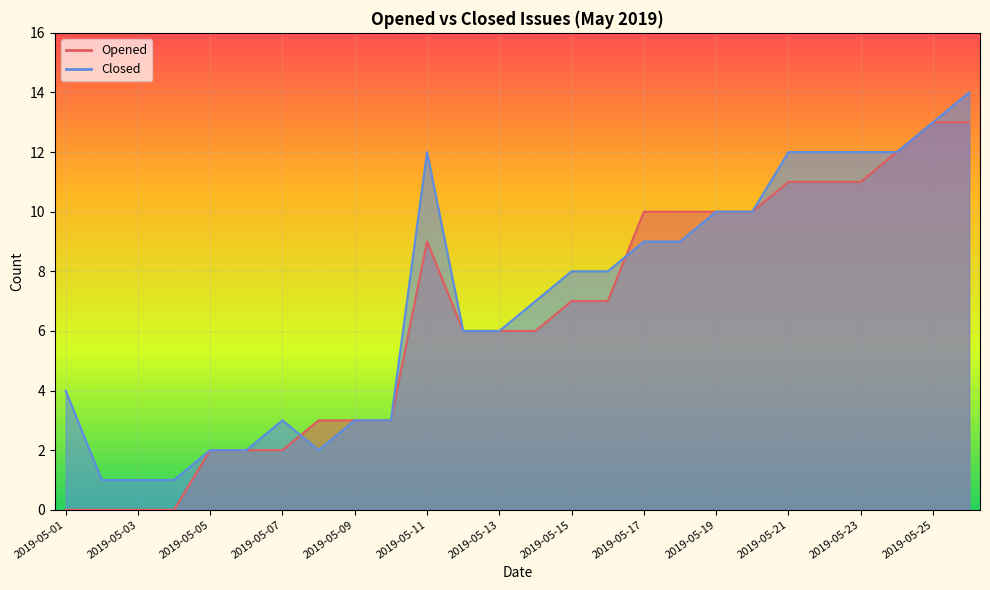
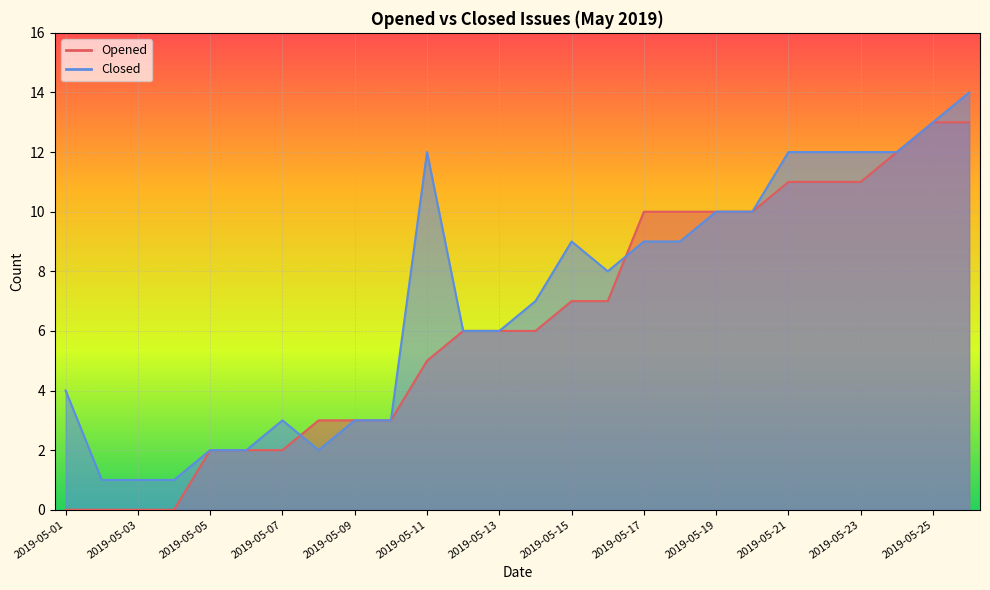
  {
    "Opened": {
      "2019-05-01": 0,
      "2019-05-03": 0,
      "2019-05-07": 2,
-     "2019-05-11": 9,
+     "2019-05-11": 5,
      "2019-05-15": 7,
      "2019-05-17": 10,
      "2019-05-21": 11,
      "2019-05-23": 11
    },
    "Closed": {
      "2019-05-01": 4,
      "2019-05-03": 1,
      "2019-05-07": 3,
      "2019-05-11": 12,
-     "2019-05-15": 8,
+     "2019-05-15": 9,
      "2019-05-17": 9,
      "2019-05-21": 12,
      "2019-05-23": 12
    }
  }
